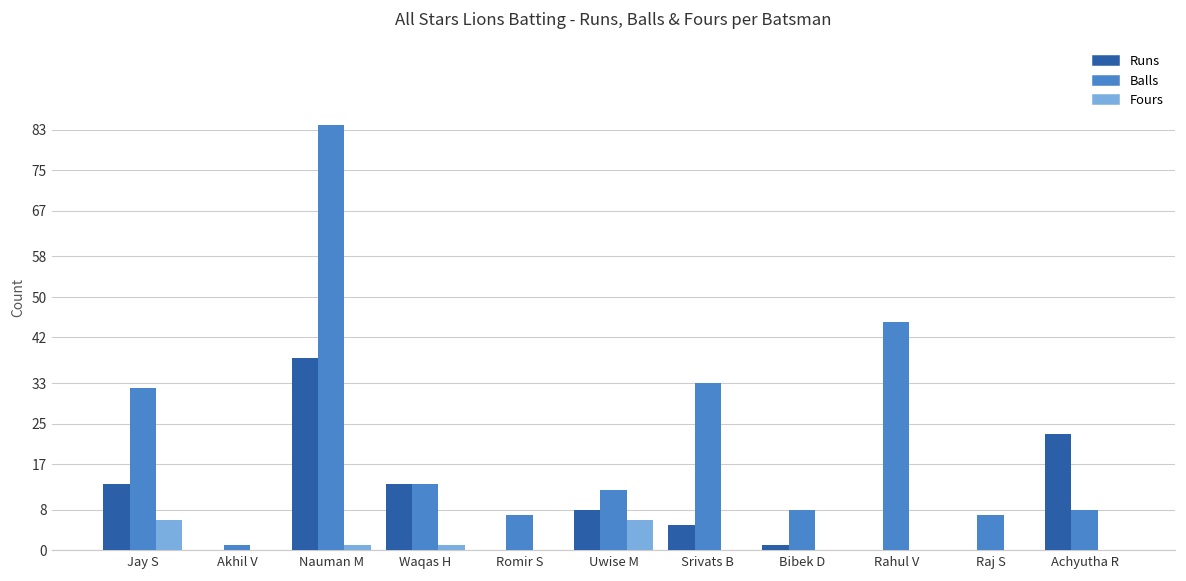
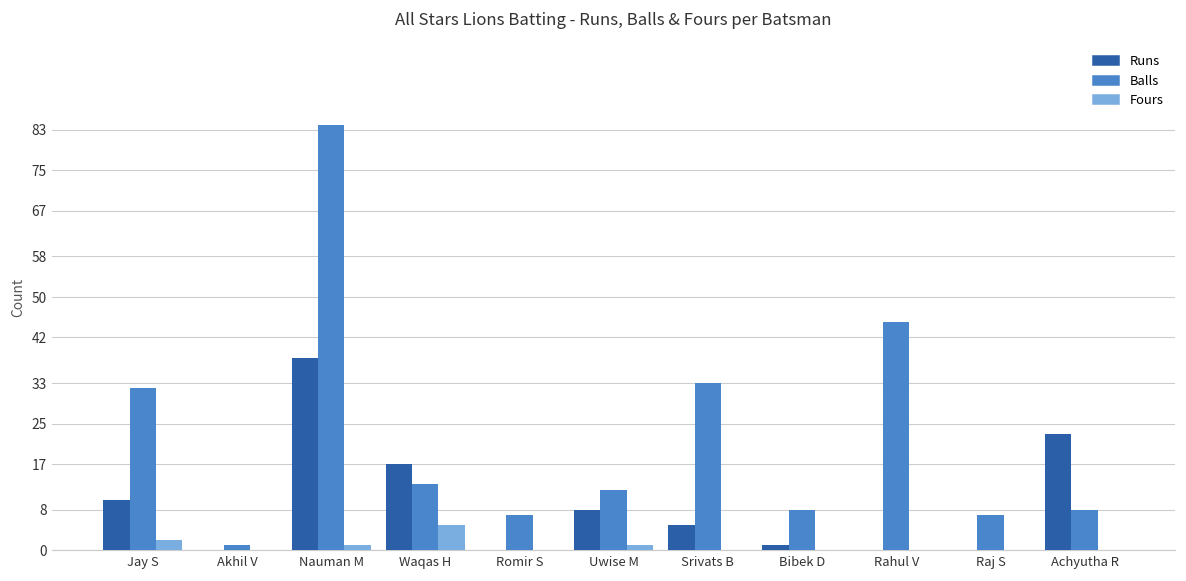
  {
    "Runs": {
-     "Jay S": 13,
+     "Jay S": 10,
      "Akhil V": 0,
      "Nauman M": 38,
-     "Waqas H": 13,
+     "Waqas H": 17,
      "Romir S": 0,
      "Uwise M": 8,
      "Srivats B": 5,
      "Bibek D": 1,
      "Rahul V": 0,
      "Raj S": 0,
      "Achyutha R": 23
    },
    "Balls": {
      "Jay S": 32,
      "Akhil V": 1,
      "Nauman M": 84,
      "Waqas H": 13,
      "Romir S": 7,
      "Uwise M": 12,
      "Srivats B": 33,
      "Bibek D": 8,
      "Rahul V": 45,
      "Raj S": 7,
      "Achyutha R": 8
    },
    "Fours": {
-     "Jay S": 6,
+     "Jay S": 2,
      "Akhil V": 0,
      "Nauman M": 1,
-     "Waqas H": 1,
+     "Waqas H": 5,
      "Romir S": 0,
-     "Uwise M": 6,
+     "Uwise M": 1,
      "Srivats B": 0,
      "Bibek D": 0,
      "Rahul V": 0,
      "Raj S": 0,
      "Achyutha R": 0
    }
  }
